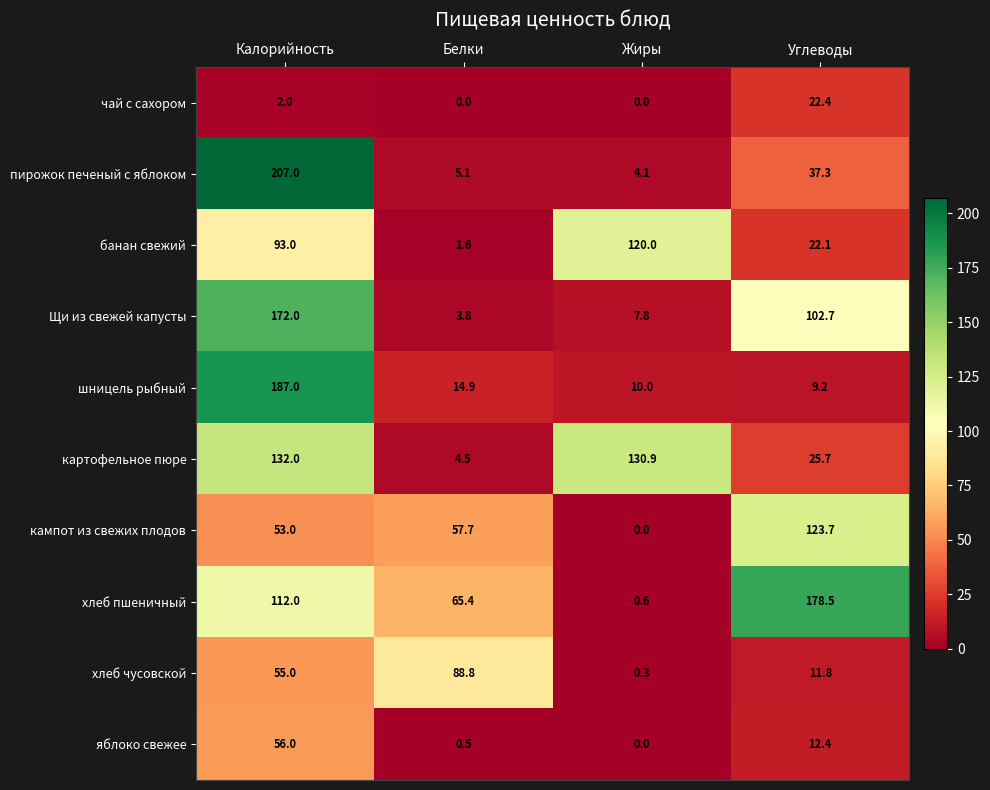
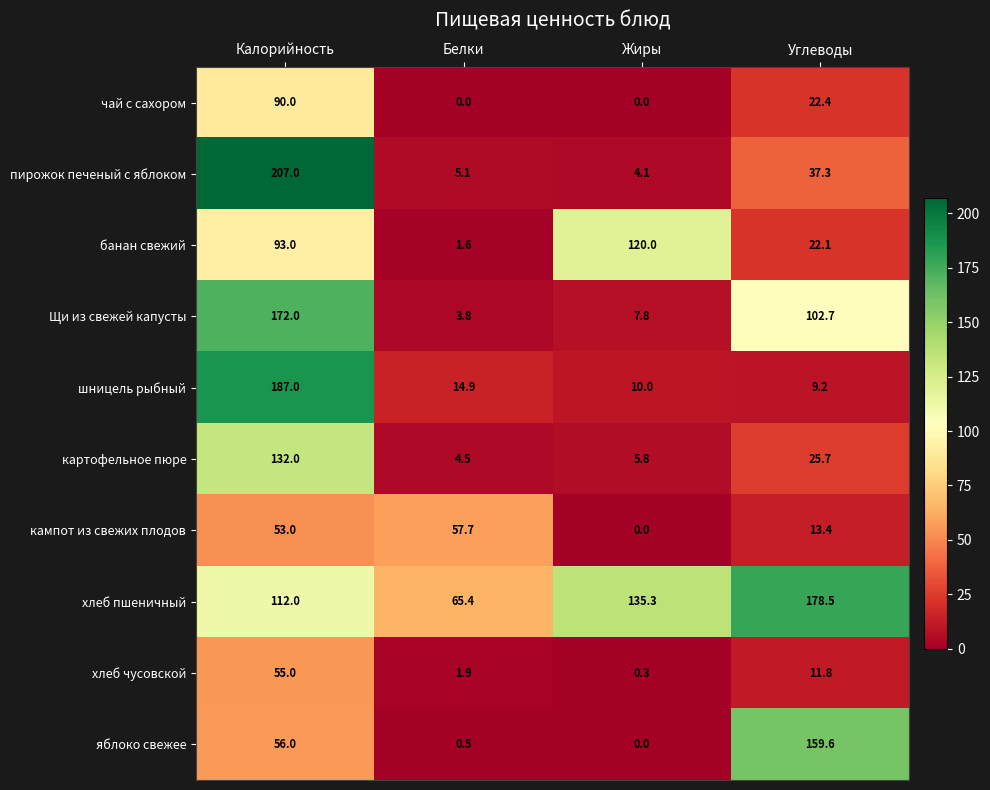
  {
    "чай с сахором": {
-     "Калорийность": 2.0,
+     "Калорийность": 90.0,
      "Белки": 0.0,
      "Жиры": 0.0,
      "Углеводы": 22.4
    },
    "пирожок печеный с яблоком": {
      "Калорийность": 207.0,
      "Белки": 5.1,
      "Жиры": 4.1,
      "Углеводы": 37.3
    },
    "банан свежий": {
      "Калорийность": 93.0,
      "Белки": 1.6,
      "Жиры": 120.0,
      "Углеводы": 22.1
    },
    "Щи из свежей капусты": {
      "Калорийность": 172.0,
      "Белки": 3.8,
      "Жиры": 7.8,
      "Углеводы": 102.7
    },
    "шницель рыбный": {
      "Калорийность": 187.0,
      "Белки": 14.9,
      "Жиры": 10.0,
      "Углеводы": 9.2
    },
    "картофельное пюре": {
      "Калорийность": 132.0,
      "Белки": 4.5,
-     "Жиры": 130.9,
+     "Жиры": 5.8,
      "Углеводы": 25.7
    },
    "кампот из свежих плодов": {
      "Калорийность": 53.0,
      "Белки": 57.7,
      "Жиры": 0.0,
-     "Углеводы": 123.7
+     "Углеводы": 13.4
    },
    "хлеб пшеничный": {
      "Калорийность": 112.0,
      "Белки": 65.4,
-     "Жиры": 0.6,
+     "Жиры": 135.3,
      "Углеводы": 178.5
    },
    "хлеб чусовской": {
      "Калорийность": 55.0,
-     "Белки": 88.8,
+     "Белки": 1.9,
      "Жиры": 0.3,
      "Углеводы": 11.8
    },
    "яблоко свежее": {
      "Калорийность": 56.0,
      "Белки": 0.5,
      "Жиры": 0.0,
-     "Углеводы": 12.4
+     "Углеводы": 159.6
    }
  }
